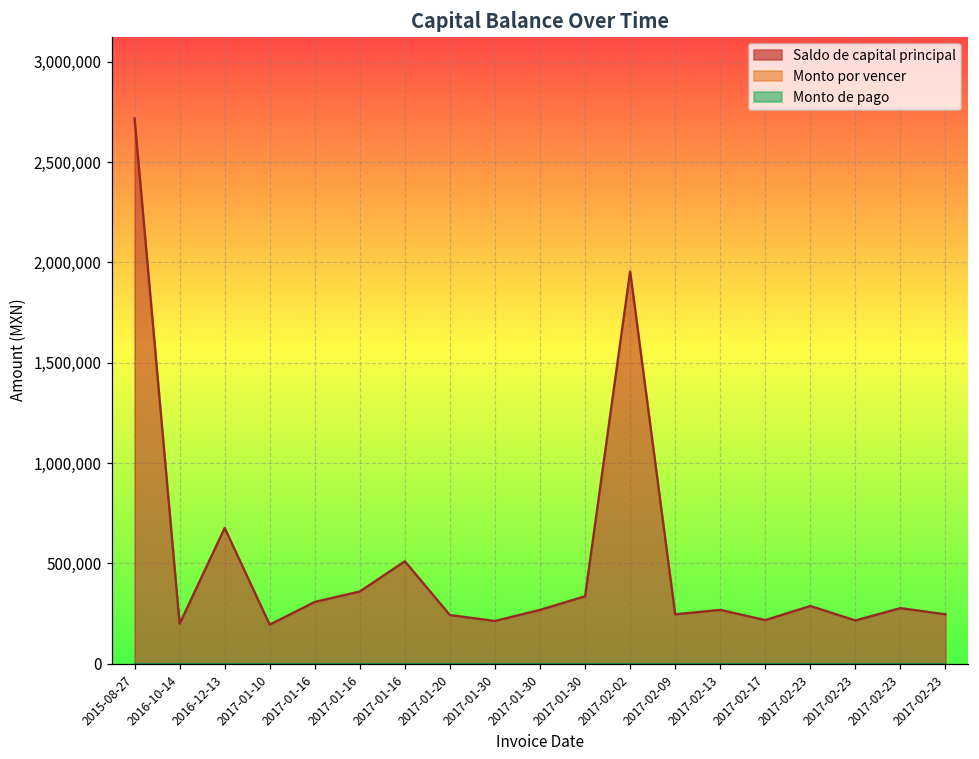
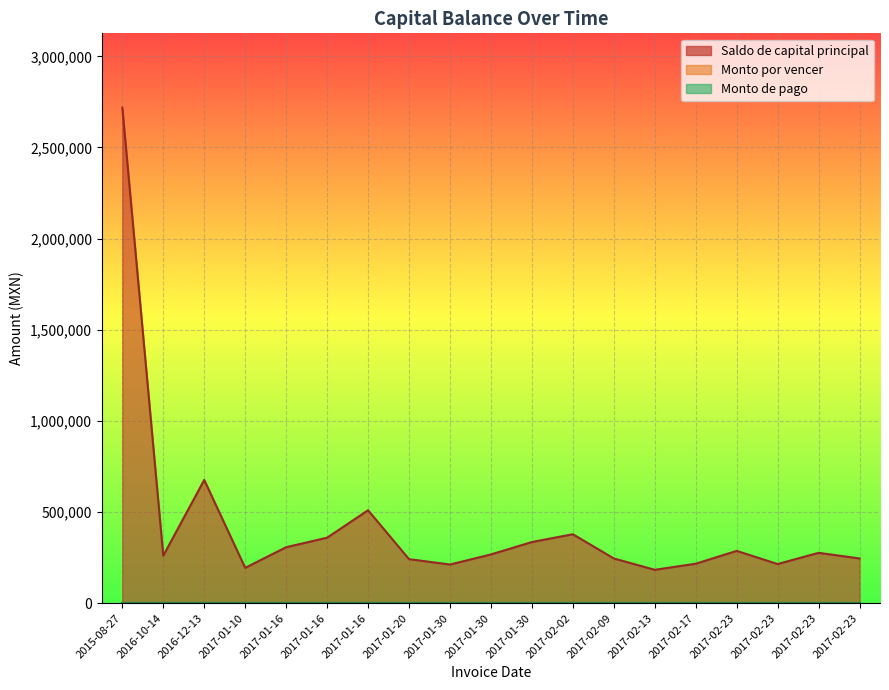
  {
    "Saldo de capital principal": {
      "2015-08-27": "2,720,000",
-     "2016-10-14": "200,000",
+     "2016-10-14": "260,000",
      "2016-12-13": "680,000",
      "2017-01-10": "190,000",
      "2017-01-20": "240,000",
-     "2017-02-02": "1,960,000",
+     "2017-02-02": "380,000",
      "2017-02-09": "250,000",
-     "2017-02-13": "270,000",
+     "2017-02-13": "180,000",
      "2017-02-17": "220,000"
    },
    "Monto de pago": {
      "2015-08-27": "0",
      "2016-10-14": "0",
      "2016-12-13": "0",
      "2017-01-10": "0",
      "2017-01-20": "0",
      "2017-02-02": "0",
      "2017-02-09": "0",
      "2017-02-13": "0",
      "2017-02-17": "0"
    }
  }
